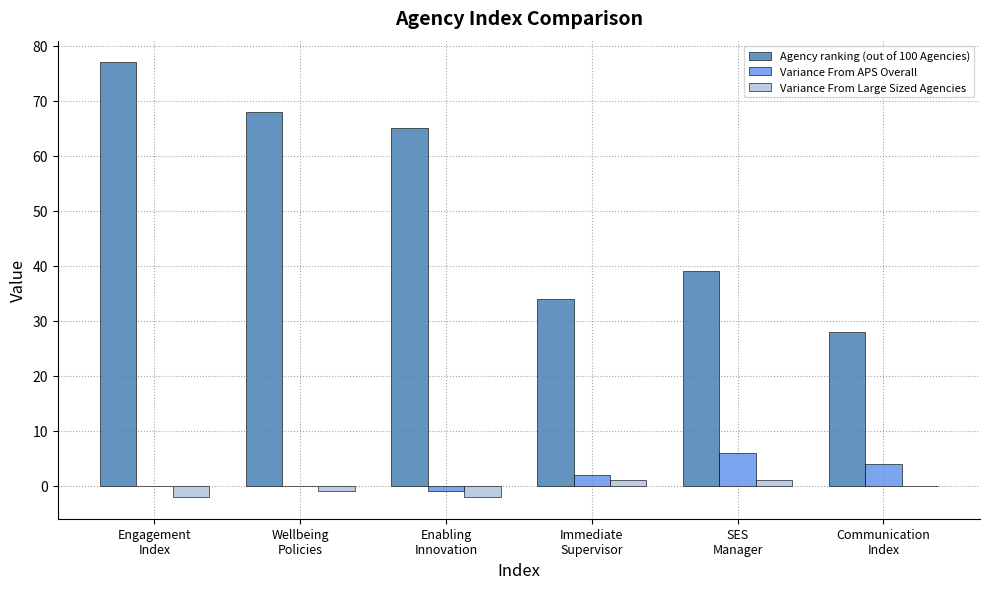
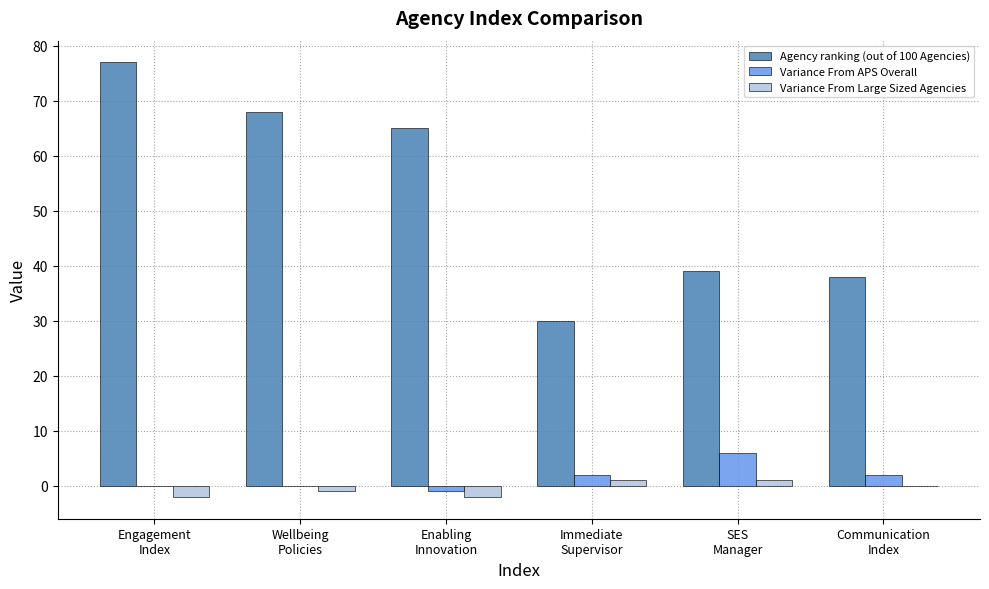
  {
    "Agency ranking (out of 100 Agencies)": {
      "Engagement Index": 77,
      "Wellbeing Policies": 68,
      "Enabling Innovation": 65,
-     "Immediate Supervisor": 34,
+     "Immediate Supervisor": 30,
      "SES Manager": 39,
-     "Communication Index": 28
+     "Communication Index": 38
    },
    "Variance From APS Overall": {
      "Engagement Index": 0,
      "Wellbeing Policies": 0,
      "Enabling Innovation": -1,
      "Immediate Supervisor": 2,
      "SES Manager": 6,
-     "Communication Index": 4
+     "Communication Index": 2
    },
    "Variance From Large Sized Agencies": {
      "Engagement Index": -2,
      "Wellbeing Policies": -1,
      "Enabling Innovation": -2,
      "Immediate Supervisor": 1,
      "SES Manager": 1,
      "Communication Index": 0
    }
  }
